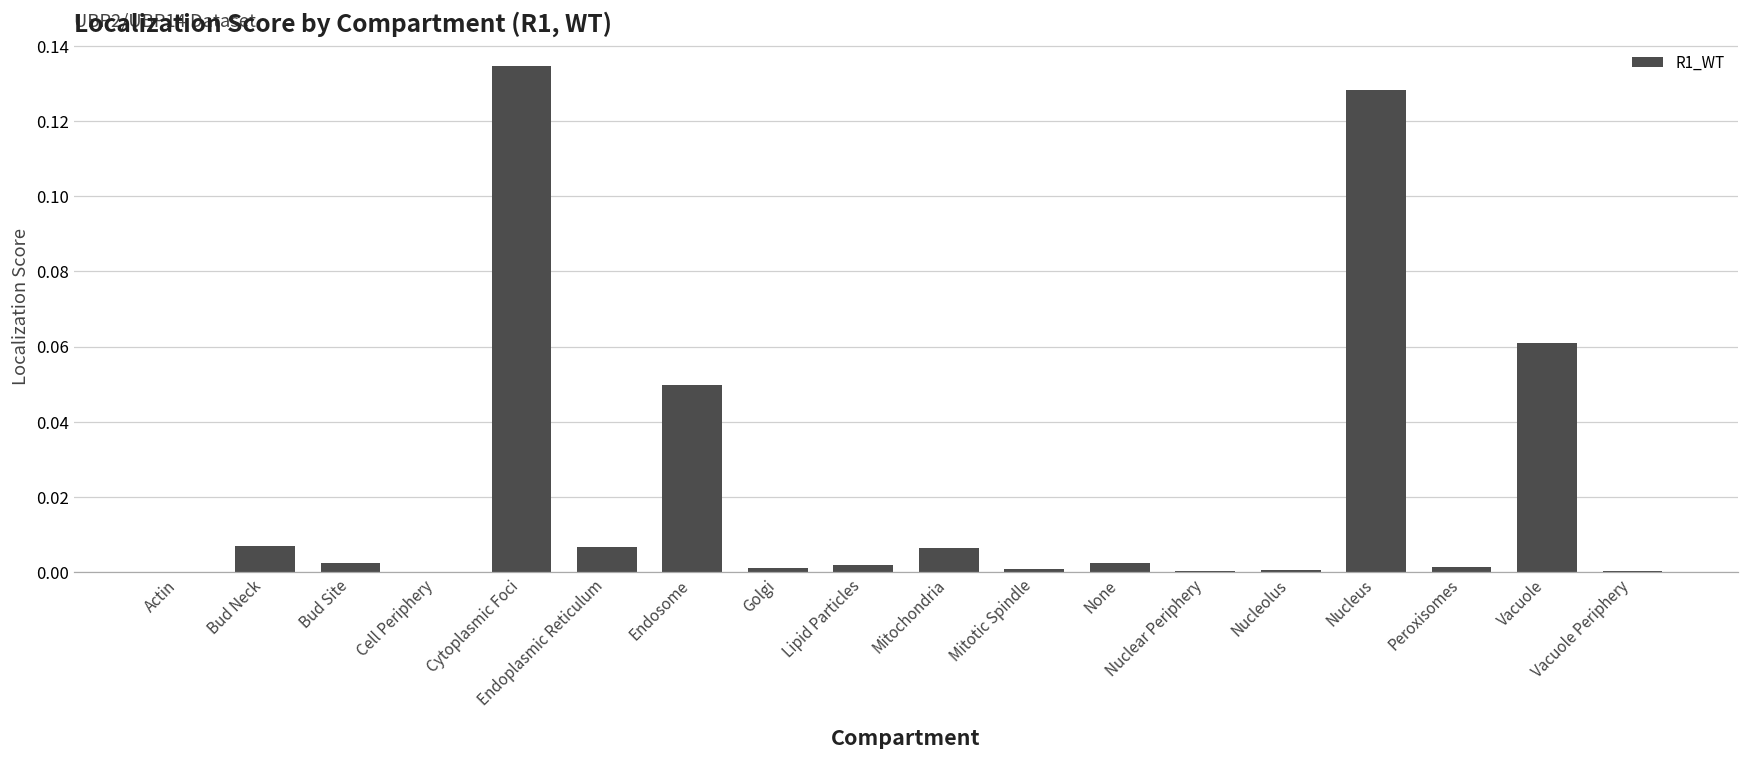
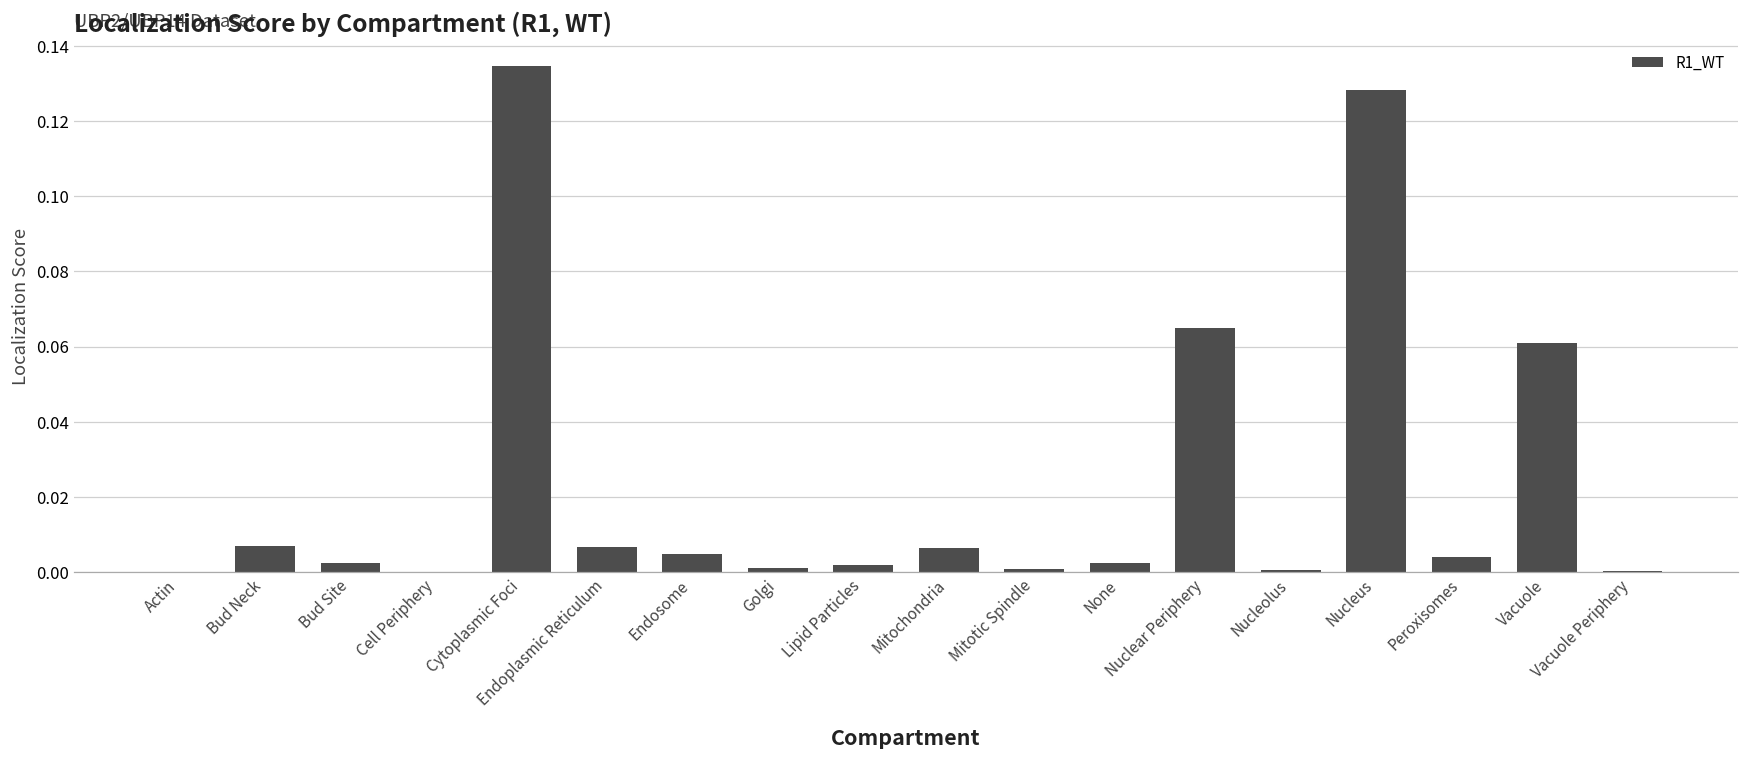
  {
    "Bud Neck": 0.007,
    "Bud Site": 0.002,
    "Cytoplasmic Foci": 0.135,
    "Endoplasmic Reticulum": 0.007,
-   "Endosome": 0.050,
+   "Endosome": 0.005,
    "Golgi": 0.001,
    "Lipid Particles": 0.002,
    "Mitochondria": 0.006,
    "Mitotic Spindle": 0.001,
    "None": 0.002,
-   "Nuclear Periphery": 0.000,
+   "Nuclear Periphery": 0.065,
    "Nucleus": 0.128,
-   "Peroxisomes": 0.001,
+   "Peroxisomes": 0.004,
    "Vacuole": 0.061
  }
